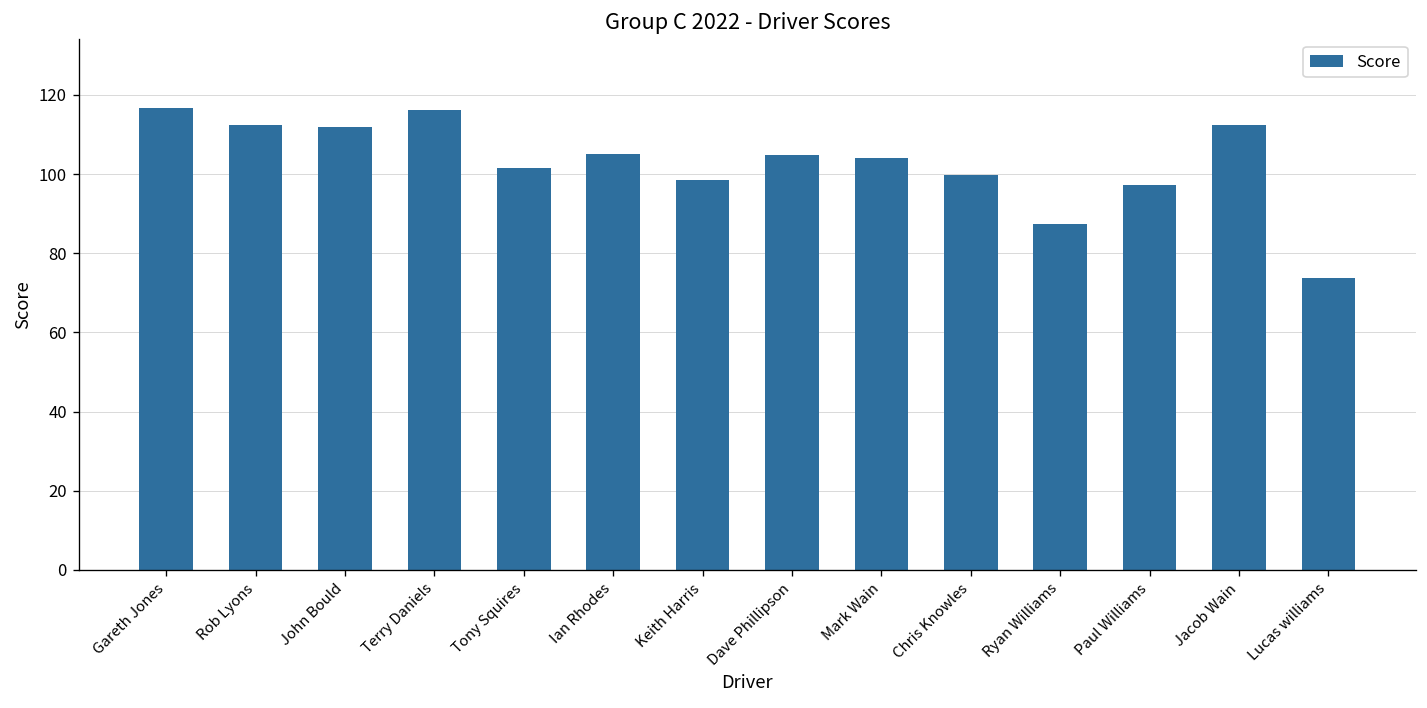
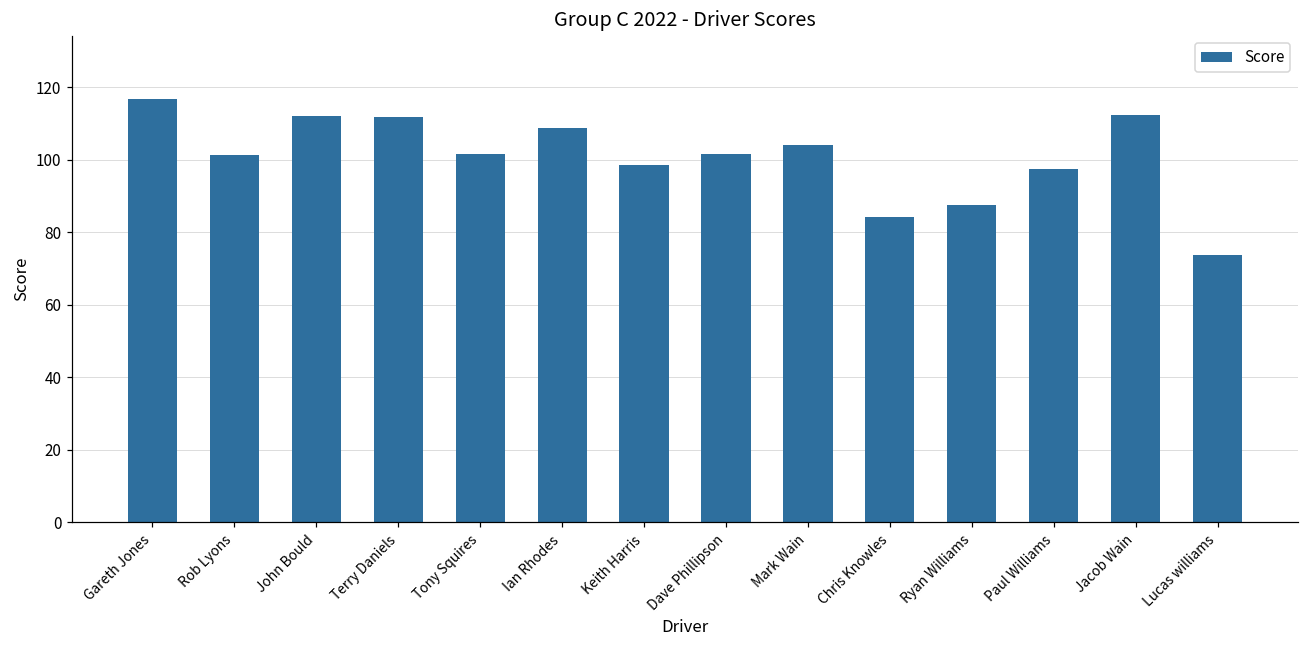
  {
    "Gareth Jones": 117,
-   "Rob Lyons": 112,
+   "Rob Lyons": 101,
    "John Bould": 112,
-   "Terry Daniels": 116,
+   "Terry Daniels": 112,
    "Tony Squires": 102,
-   "Ian Rhodes": 105,
+   "Ian Rhodes": 109,
    "Keith Harris": 99,
-   "Dave Phillipson": 105,
+   "Dave Phillipson": 101,
    "Mark Wain": 104,
-   "Chris Knowles": 100,
+   "Chris Knowles": 84,
    "Ryan Williams": 87,
    "Paul Williams": 97,
    "Jacob Wain": 112,
    "Lucas williams": 74
  }
